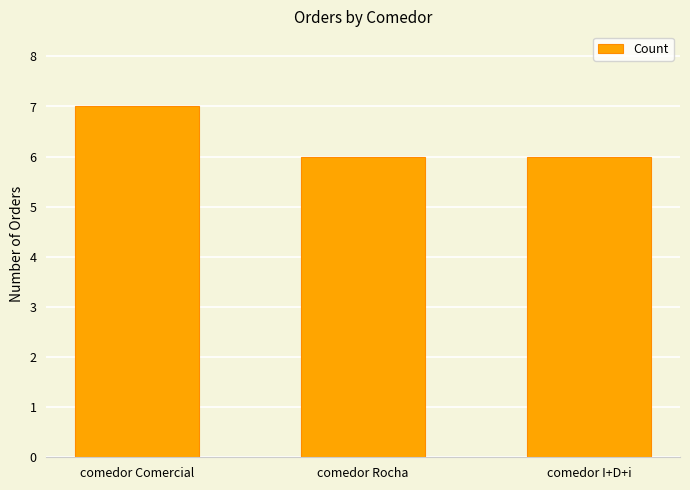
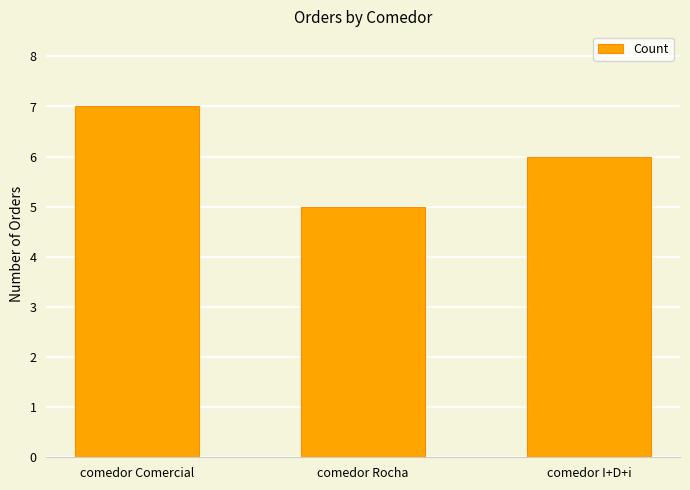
  {
    "comedor Comercial": 7,
-   "comedor Rocha": 6,
+   "comedor Rocha": 5,
    "comedor I+D+i": 6
  }
